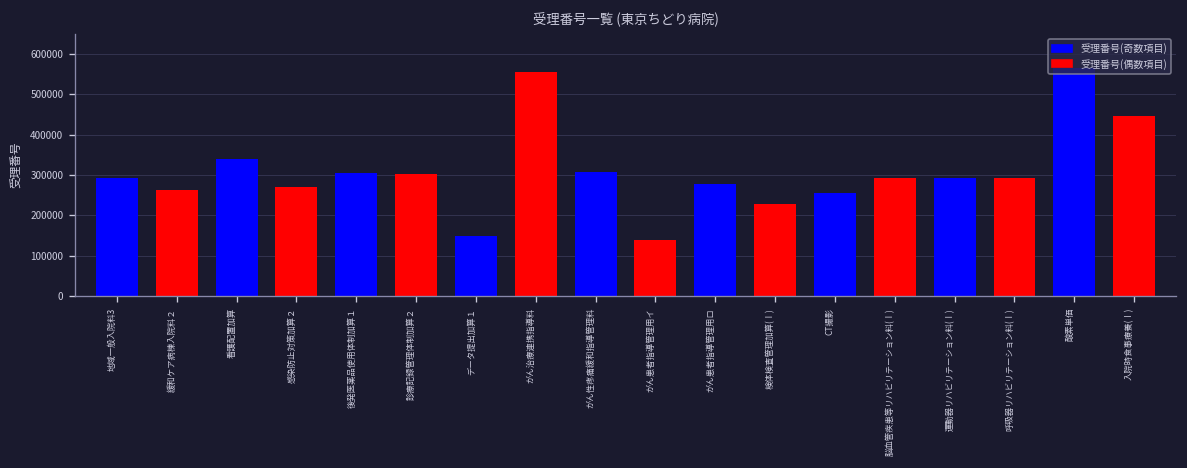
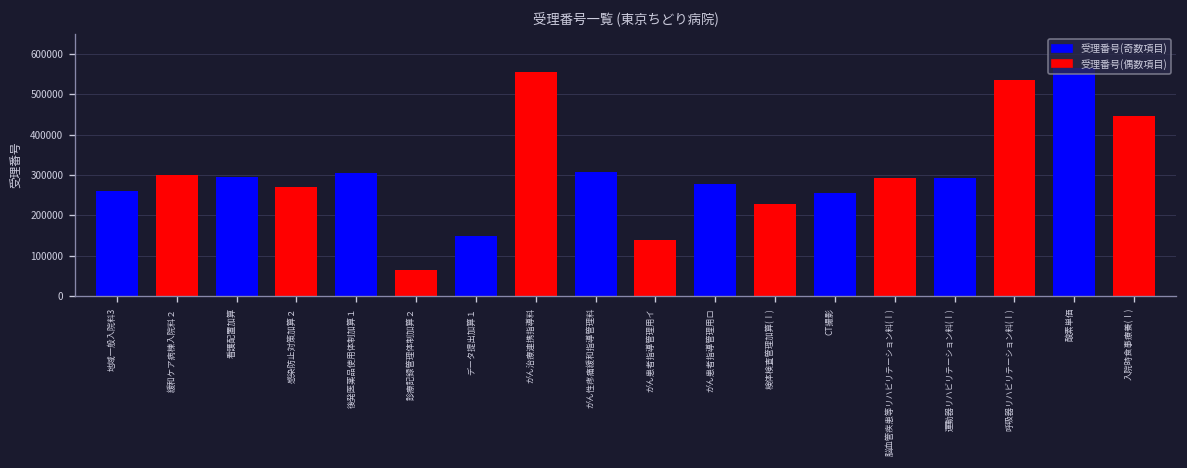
  {
-   "地域一般入院料3": 290000,
-   "緩和ケア病棟入院料２": 260000,
-   "看護配置加算": 340000,
+   "地域一般入院料3": 260000,
+   "緩和ケア病棟入院料２": 300000,
+   "看護配置加算": 290000,
    "感染防止対策加算２": 270000,
    "後発医薬品使用体制加算１": 300000,
-   "診療記録管理体制加算２": 300000,
+   "診療記録管理体制加算２": 70000,
    "データ提出加算１": 150000,
    "がん治療連携指導料": 550000,
    "がん性疼痛緩和指導管理料": 310000,
    "がん患者指導管理用イ": 140000,
    "がん患者指導管理用ロ": 280000,
    "検体検査管理加算(Ⅰ)": 230000,
    "CT撮影": 260000,
    "脳血管疾患等リハビリテーション料(Ⅰ)": 290000,
    "運動器リハビリテーション料(Ⅰ)": 290000,
-   "呼吸器リハビリテーション料(Ⅰ)": 290000,
+   "呼吸器リハビリテーション料(Ⅰ)": 530000,
    "入院時食事療養(Ⅰ)": 450000
  }
